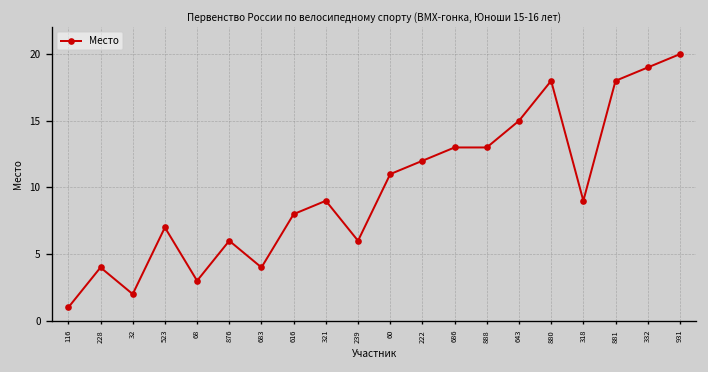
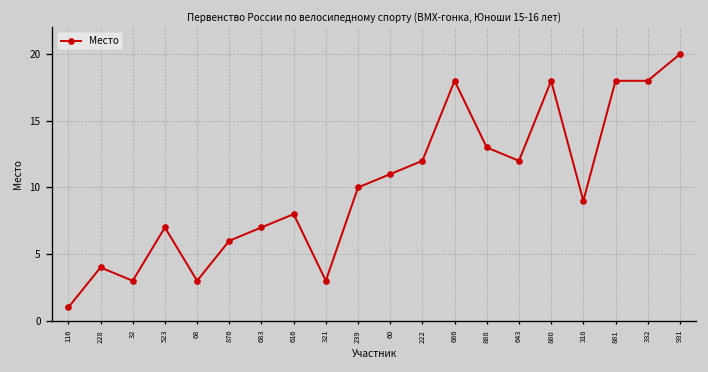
  {
    "116": 1,
    "228": 4,
-   "32": 2,
+   "32": 3,
    "523": 7,
    "68": 3,
    "876": 6,
-   "683": 4,
+   "683": 7,
    "616": 8,
-   "321": 9,
-   "239": 6,
+   "321": 3,
+   "239": 10,
    "60": 11,
    "222": 12,
-   "686": 13,
+   "686": 18,
    "888": 13,
-   "643": 15,
+   "643": 12,
    "880": 18,
    "318": 9,
    "881": 18,
-   "332": 19,
+   "332": 18,
    "931": 20
  }
